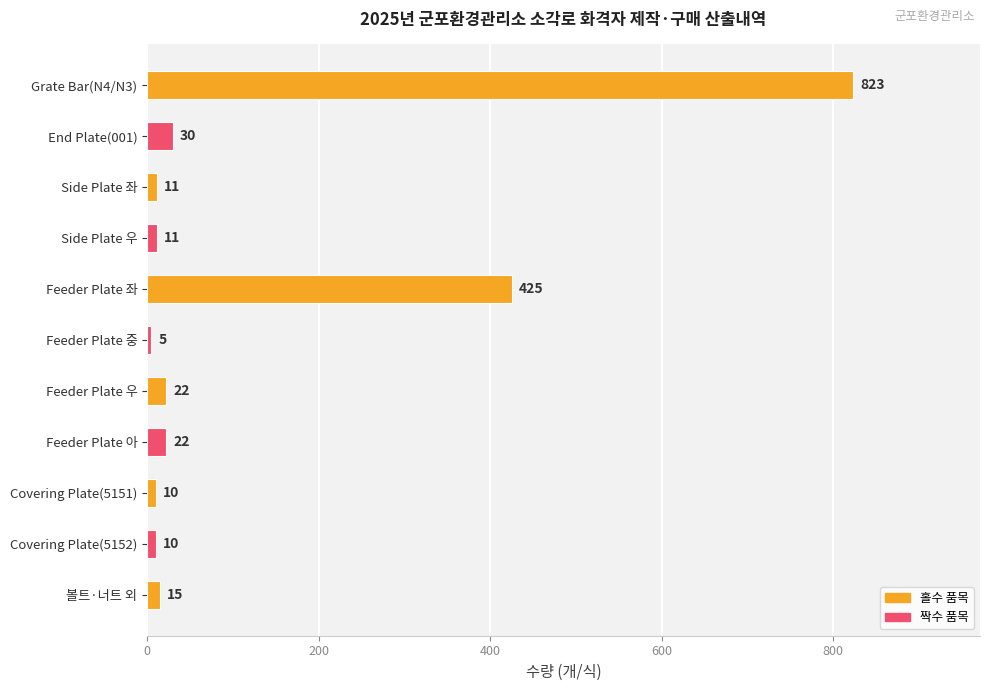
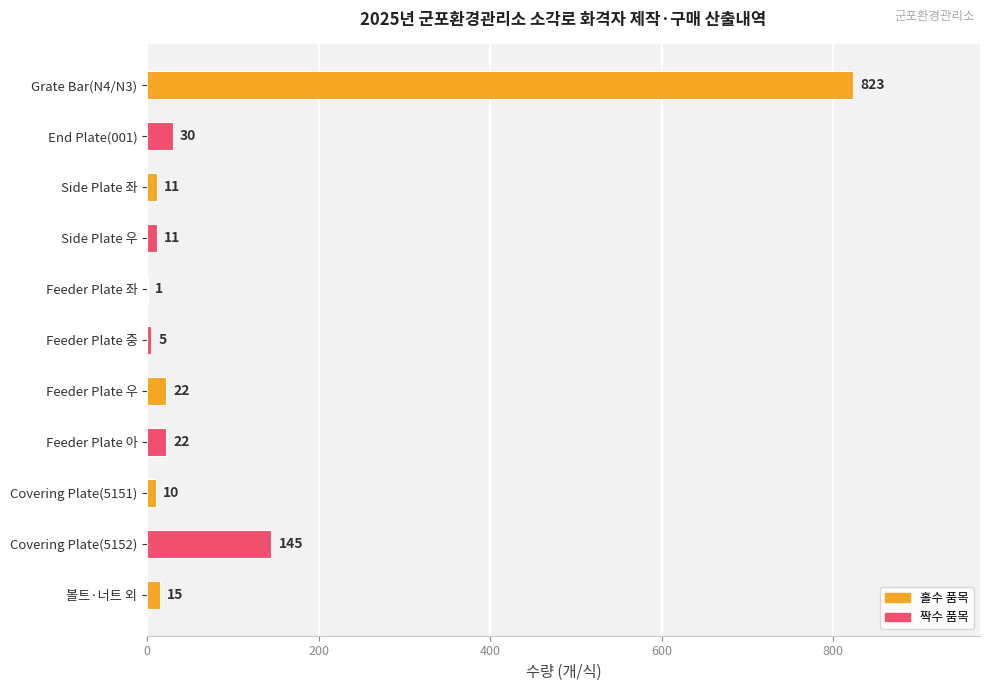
  {
    "Grate Bar(N4/N3)": 823,
    "End Plate(001)": 30,
    "Side Plate 좌": 11,
    "Side Plate 우": 11,
-   "Feeder Plate 좌": 425,
+   "Feeder Plate 좌": 1,
    "Feeder Plate 중": 5,
    "Feeder Plate 우": 22,
    "Feeder Plate 아": 22,
    "Covering Plate(5151)": 10,
-   "Covering Plate(5152)": 10,
+   "Covering Plate(5152)": 145,
    "볼트·너트 외": 15
  }
